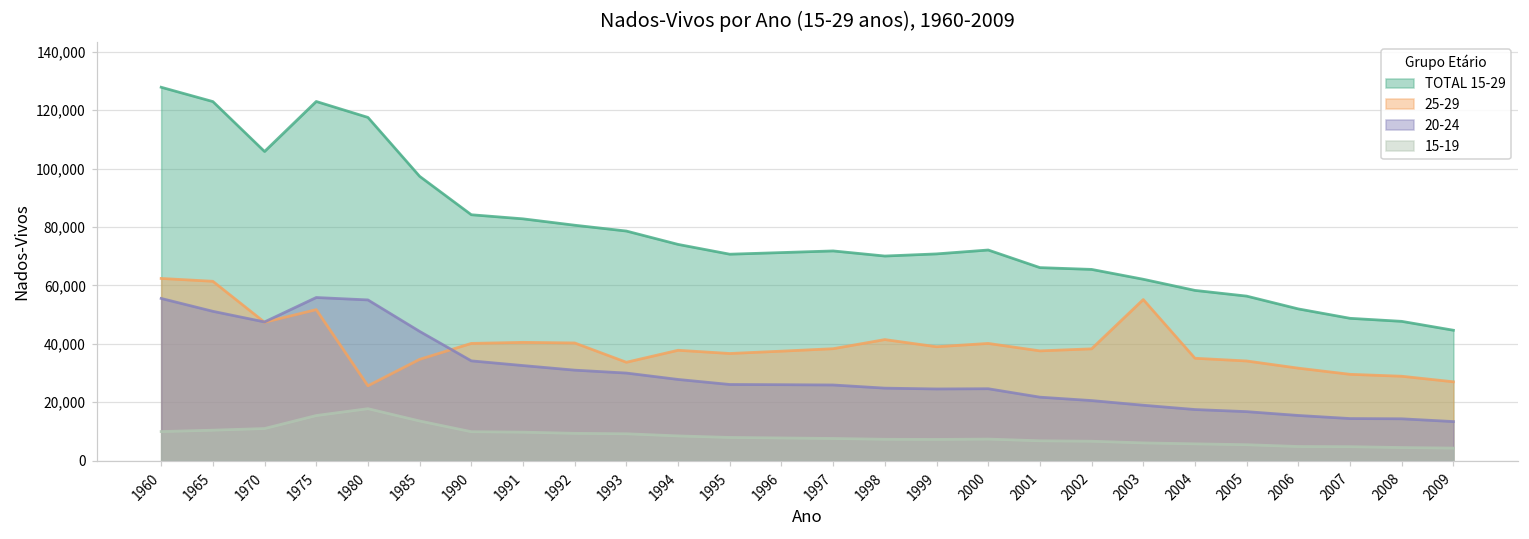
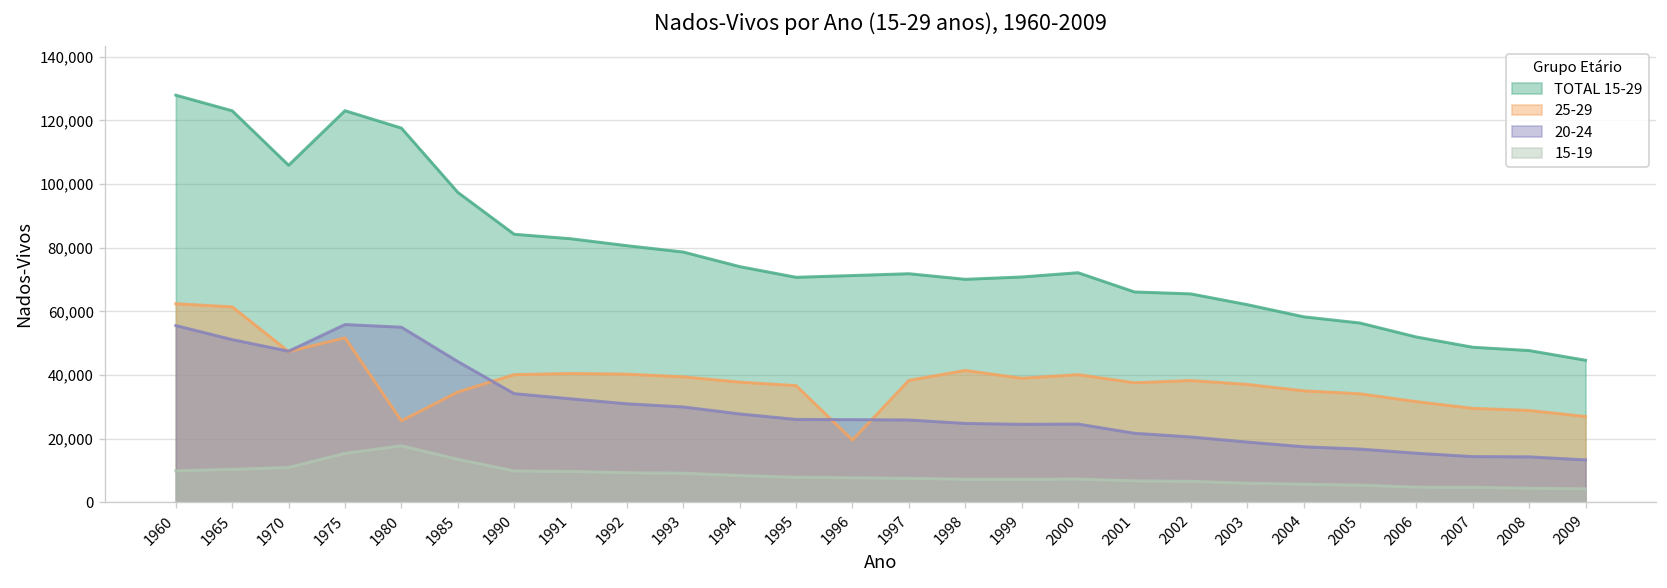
  {
    "25-29": {
      "1960": "62,000",
      "1965": "61,000",
      "1975": "52,000",
      "1980": "26,000",
      "1985": "35,000",
      "1990": "40,000",
      "1991": "41,000",
      "1992": "40,000",
-     "1993": "34,000",
+     "1993": "39,000",
      "1994": "38,000",
      "1995": "37,000",
-     "1996": "37,000",
+     "1996": "20,000",
      "1997": "38,000",
      "1998": "41,000",
      "1999": "39,000",
      "2000": "40,000",
      "2001": "38,000",
      "2002": "38,000",
-     "2003": "55,000",
+     "2003": "37,000",
      "2004": "35,000",
      "2005": "34,000",
      "2006": "32,000",
      "2007": "30,000",
      "2008": "29,000",
      "2009": "27,000"
    }
  }
